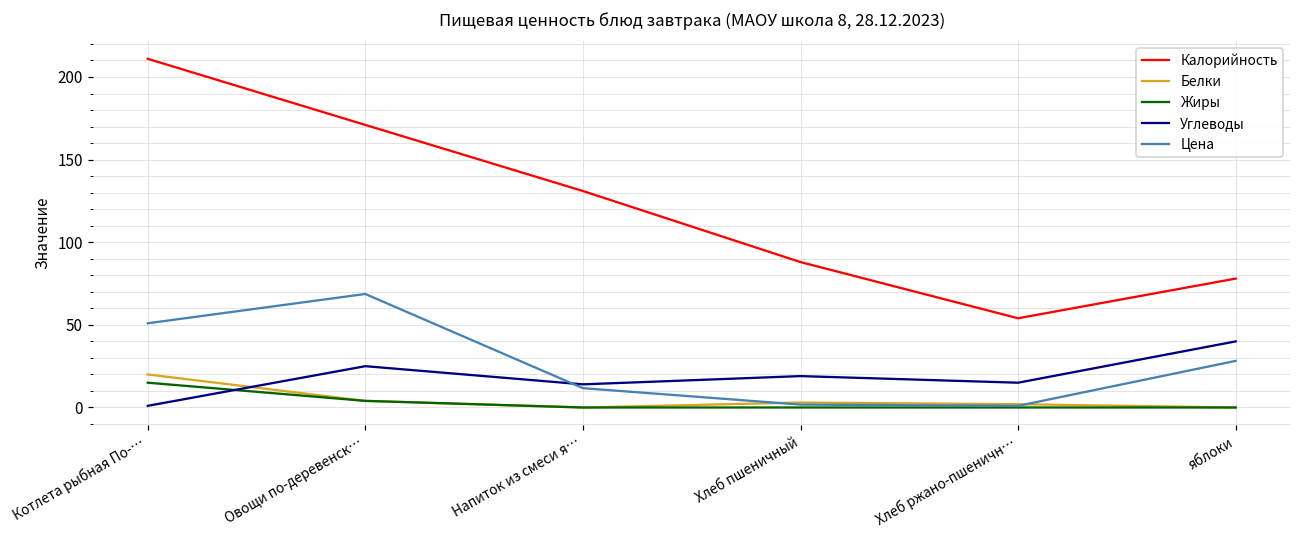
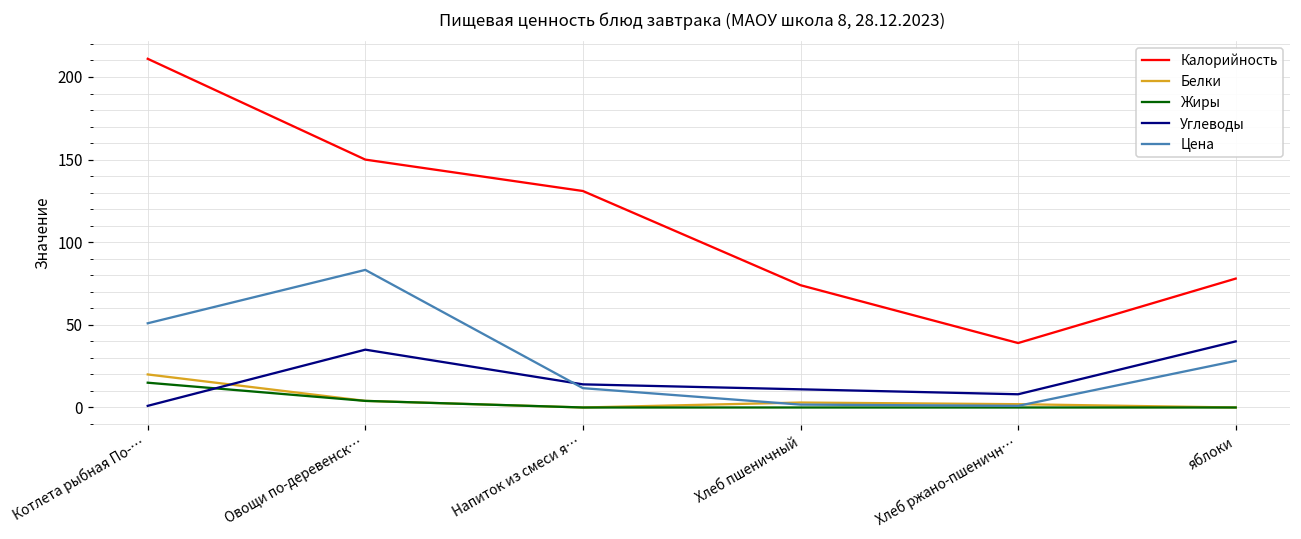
  {
    "Калорийность": {
      "Котлета рыбная По-…": 211,
-     "Овощи по-деревенск…": 171,
+     "Овощи по-деревенск…": 150,
      "Напиток из смеси я…": 131,
-     "Хлеб пшеничный": 88,
-     "Хлеб ржано-пшеничн…": 54,
+     "Хлеб пшеничный": 74,
+     "Хлеб ржано-пшеничн…": 39,
      "яблоки": 78
    },
    "Белки": {
      "Котлета рыбная По-…": 20
    },
    "Жиры": {
      "Котлета рыбная По-…": 15,
      "Хлеб пшеничный": 0
    },
    "Углеводы": {
      "Котлета рыбная По-…": 1,
-     "Овощи по-деревенск…": 25,
+     "Овощи по-деревенск…": 35,
      "Напиток из смеси я…": 14,
-     "Хлеб пшеничный": 19,
-     "Хлеб ржано-пшеничн…": 15,
+     "Хлеб пшеничный": 11,
+     "Хлеб ржано-пшеничн…": 8,
      "яблоки": 40
    },
    "Цена": {
      "Котлета рыбная По-…": 51,
-     "Овощи по-деревенск…": 69,
+     "Овощи по-деревенск…": 83,
      "Напиток из смеси я…": 12,
      "яблоки": 28
    }
  }
